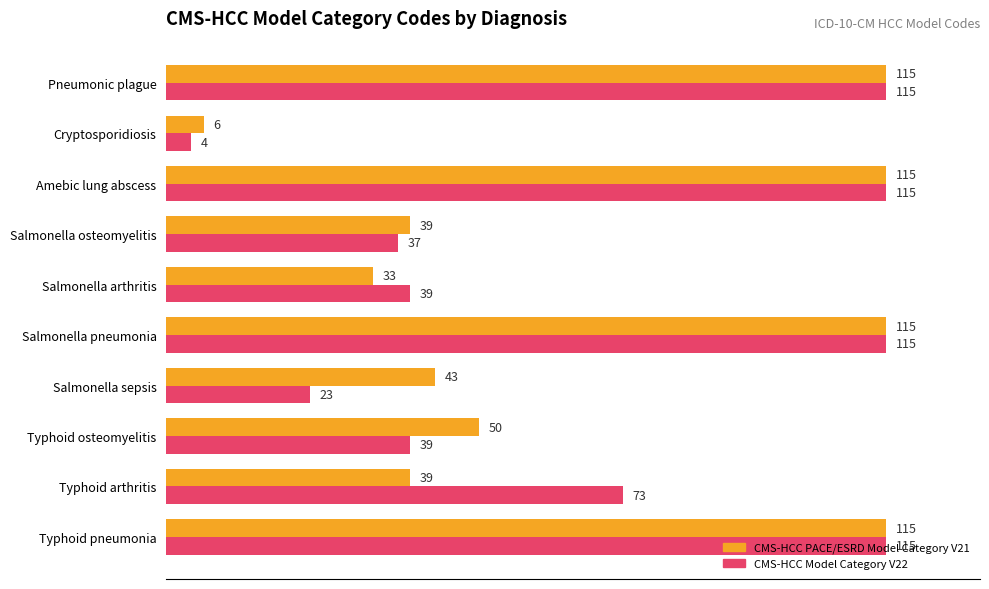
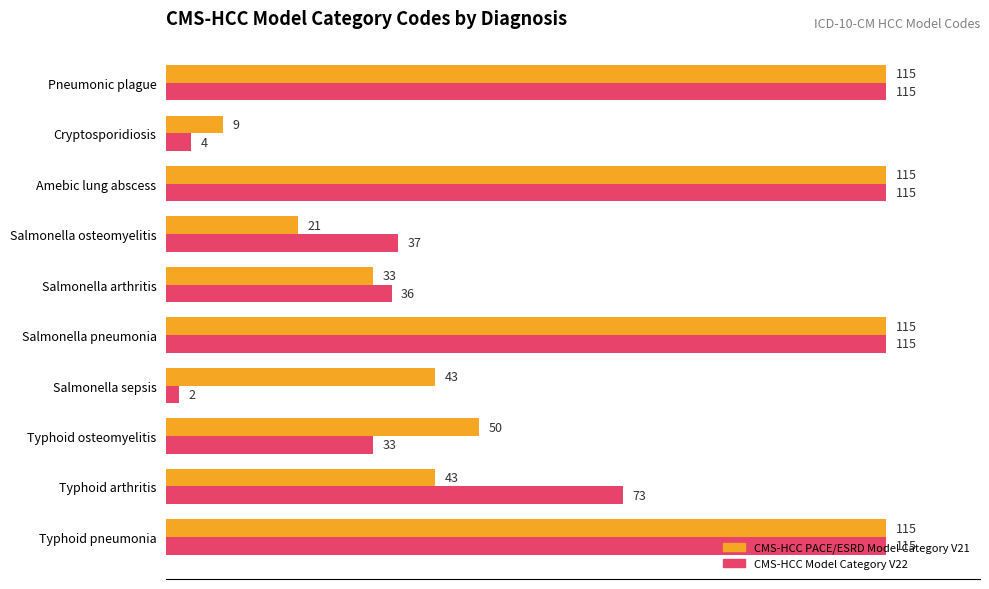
  {
    "CMS-HCC PACE/ESRD Model Category V21": {
      "Pneumonic plague": 115,
-     "Cryptosporidiosis": 6,
+     "Cryptosporidiosis": 9,
      "Amebic lung abscess": 115,
-     "Salmonella osteomyelitis": 39,
+     "Salmonella osteomyelitis": 21,
      "Salmonella arthritis": 33,
      "Salmonella pneumonia": 115,
      "Salmonella sepsis": 43,
      "Typhoid osteomyelitis": 50,
-     "Typhoid arthritis": 39,
+     "Typhoid arthritis": 43,
      "Typhoid pneumonia": 115
    },
    "CMS-HCC Model Category V22": {
      "Pneumonic plague": 115,
      "Cryptosporidiosis": 4,
      "Amebic lung abscess": 115,
      "Salmonella osteomyelitis": 37,
-     "Salmonella arthritis": 39,
+     "Salmonella arthritis": 36,
      "Salmonella pneumonia": 115,
-     "Salmonella sepsis": 23,
-     "Typhoid osteomyelitis": 39,
+     "Salmonella sepsis": 2,
+     "Typhoid osteomyelitis": 33,
      "Typhoid arthritis": 73,
      "Typhoid pneumonia": 115
    }
  }
